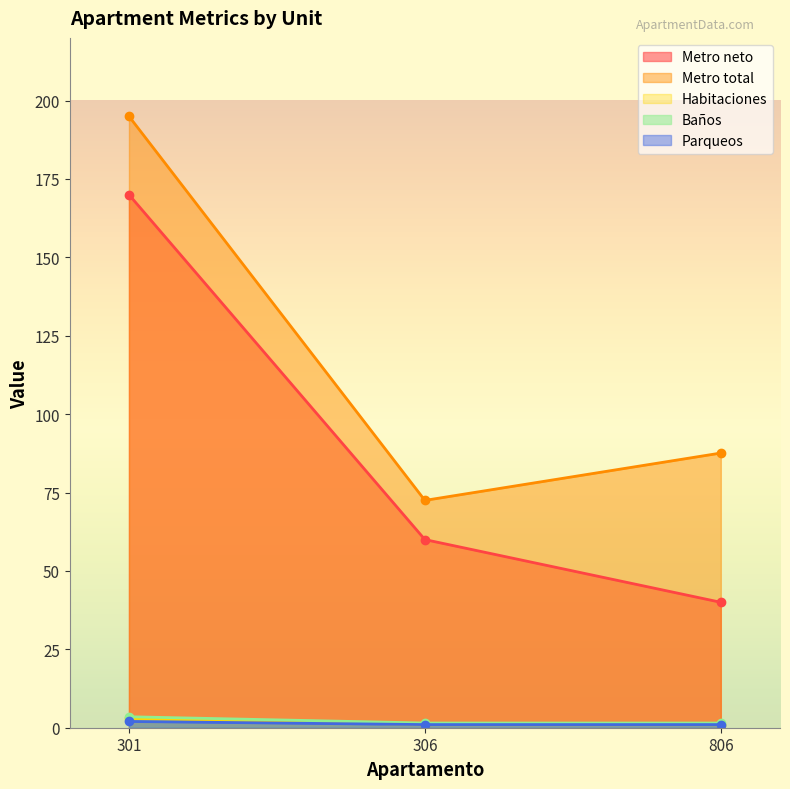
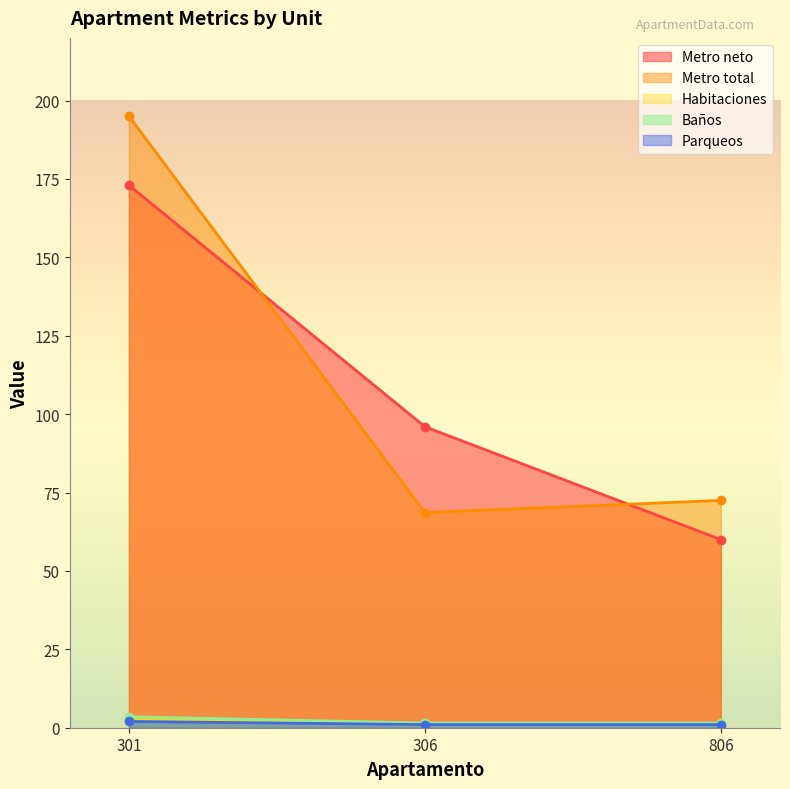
  {
    "Metro neto": {
-     "301": 170,
-     "306": 60,
-     "806": 40
+     "301": 173,
+     "306": 96,
+     "806": 60
    },
    "Metro total": {
      "301": 195,
-     "306": 73,
-     "806": 88
+     "306": 69,
+     "806": 73
    },
    "Parqueos": {
      "301": 2
    }
  }
